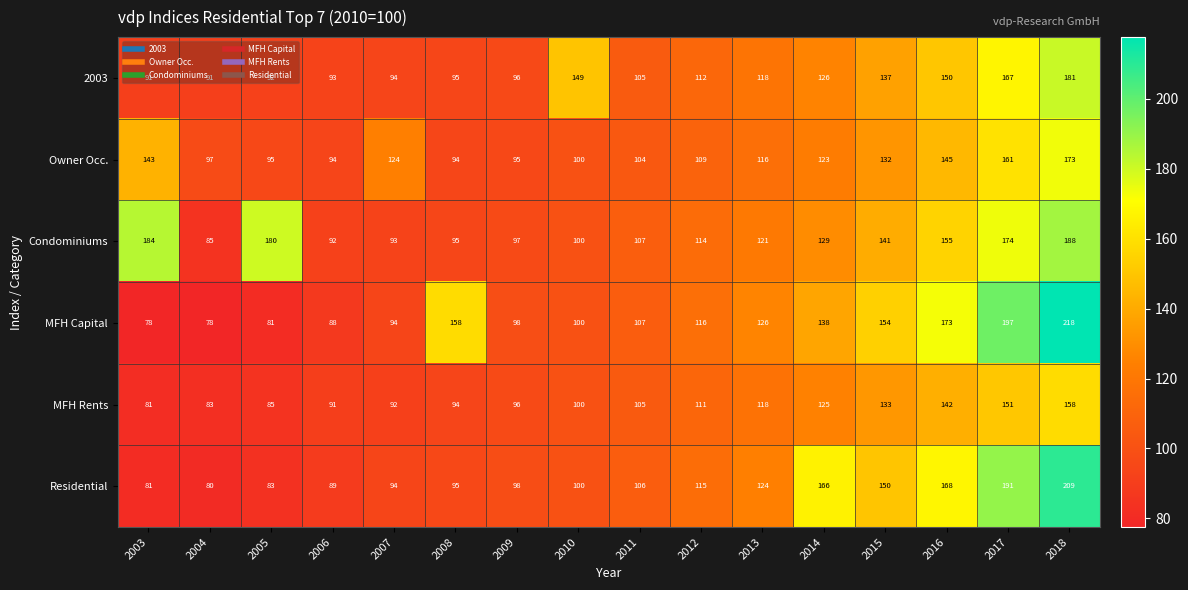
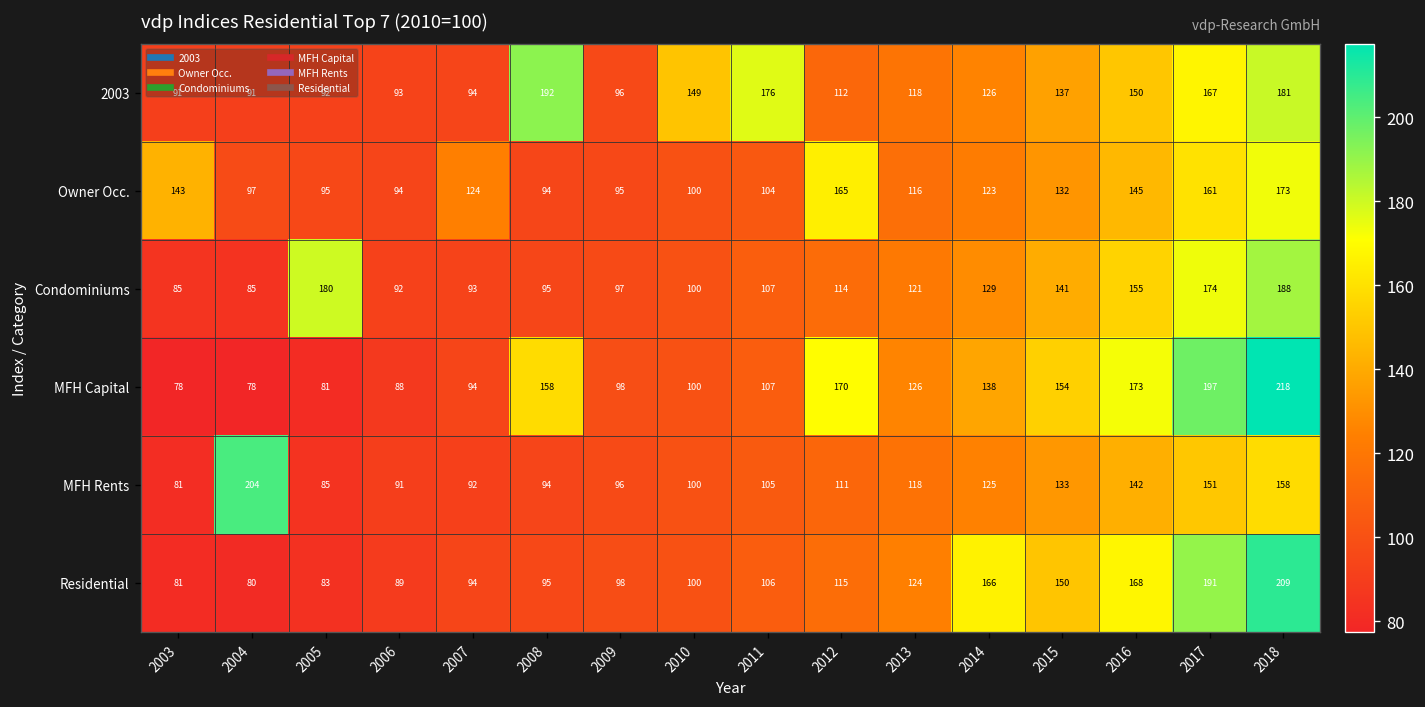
  {
    "2003": {
      "2006": 93,
      "2007": 94,
-     "2008": 95,
+     "2008": 192,
      "2009": 96,
      "2010": 149,
-     "2011": 105,
+     "2011": 176,
      "2012": 112,
      "2013": 118,
      "2014": 126,
      "2015": 137,
      "2016": 150,
      "2017": 167,
      "2018": 181
    },
    "Owner Occ.": {
      "2003": 143,
      "2004": 97,
      "2005": 95,
      "2006": 94,
      "2007": 124,
      "2008": 94,
      "2009": 95,
      "2010": 100,
      "2011": 104,
-     "2012": 109,
+     "2012": 165,
      "2013": 116,
      "2014": 123,
      "2015": 132,
      "2016": 145,
      "2017": 161,
      "2018": 173
    },
    "Condominiums": {
-     "2003": 184,
+     "2003": 85,
      "2004": 85,
      "2005": 180,
      "2006": 92,
      "2007": 93,
      "2008": 95,
      "2009": 97,
      "2010": 100,
      "2011": 107,
      "2012": 114,
      "2013": 121,
      "2014": 129,
      "2015": 141,
      "2016": 155,
      "2017": 174,
      "2018": 188
    },
    "MFH Capital": {
      "2003": 78,
      "2004": 78,
      "2005": 81,
      "2006": 88,
      "2007": 94,
      "2008": 158,
      "2009": 98,
      "2010": 100,
      "2011": 107,
-     "2012": 116,
+     "2012": 170,
      "2013": 126,
      "2014": 138,
      "2015": 154,
      "2016": 173,
      "2017": 197,
      "2018": 218
    },
    "MFH Rents": {
      "2003": 81,
-     "2004": 83,
+     "2004": 204,
      "2005": 85,
      "2006": 91,
      "2007": 92,
      "2008": 94,
      "2009": 96,
      "2010": 100,
      "2011": 105,
      "2012": 111,
      "2013": 118,
      "2014": 125,
      "2015": 133,
      "2016": 142,
      "2017": 151,
      "2018": 158
    },
    "Residential": {
      "2003": 81,
      "2004": 80,
      "2005": 83,
      "2006": 89,
      "2007": 94,
      "2008": 95,
      "2009": 98,
      "2010": 100,
      "2011": 106,
      "2012": 115,
      "2013": 124,
      "2014": 166,
      "2015": 150,
      "2016": 168,
      "2017": 191,
      "2018": 209
    }
  }
